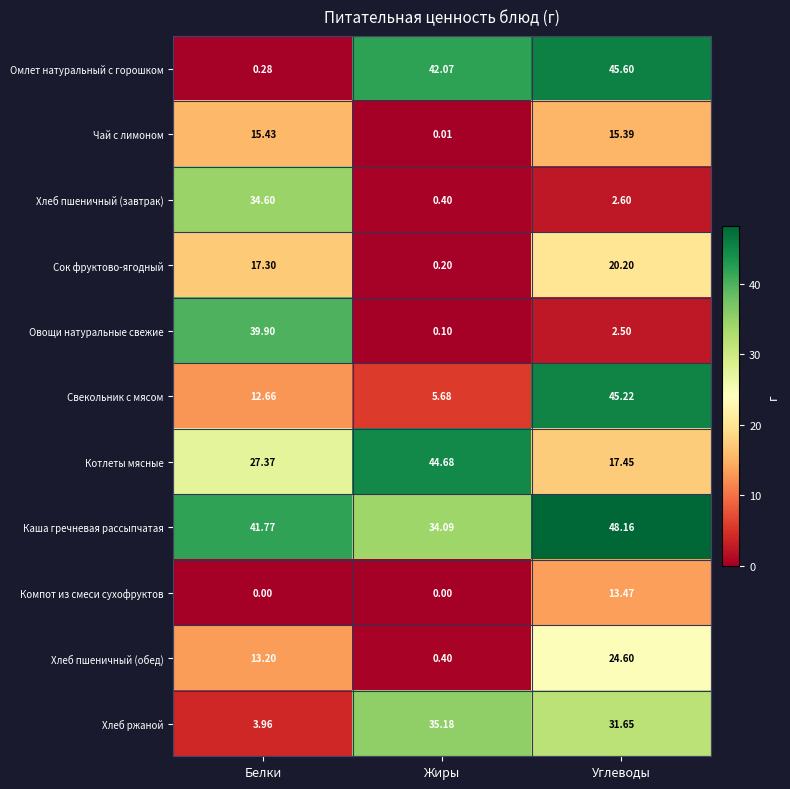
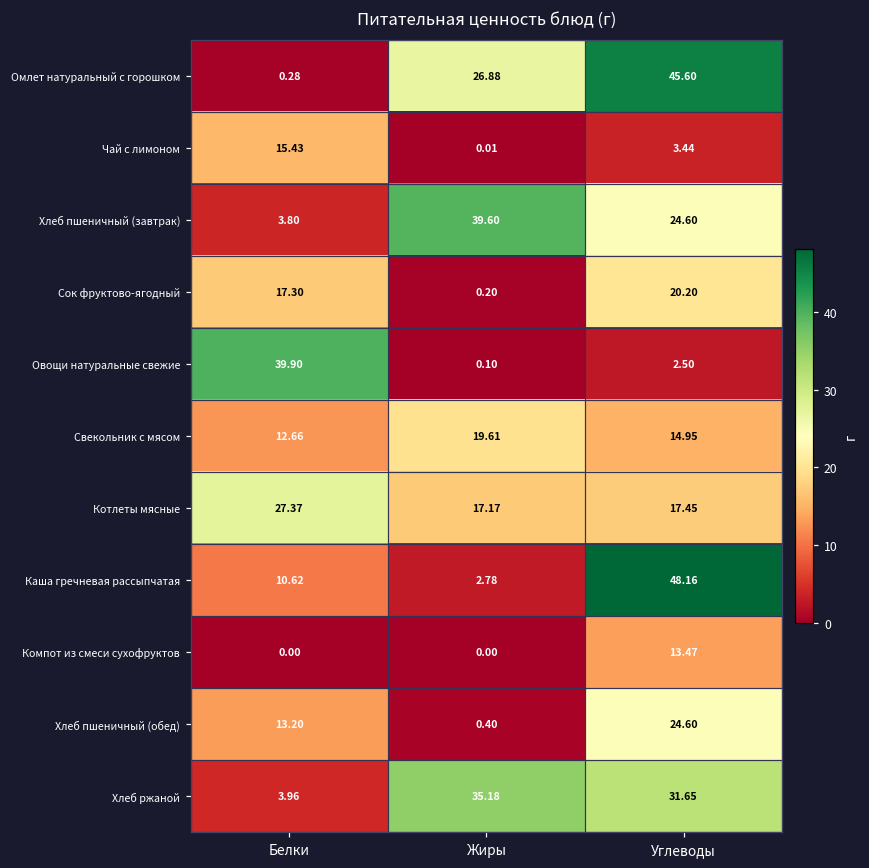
  {
    "Омлет натуральный с горошком": {
      "Белки": 0.28,
-     "Жиры": 42.07,
+     "Жиры": 26.88,
      "Углеводы": 45.60
    },
    "Чай с лимоном": {
      "Белки": 15.43,
      "Жиры": 0.01,
-     "Углеводы": 15.39
+     "Углеводы": 3.44
    },
    "Хлеб пшеничный (завтрак)": {
-     "Белки": 34.60,
-     "Жиры": 0.40,
-     "Углеводы": 2.60
+     "Белки": 3.80,
+     "Жиры": 39.60,
+     "Углеводы": 24.60
    },
    "Сок фруктово-ягодный": {
      "Белки": 17.30,
      "Жиры": 0.20,
      "Углеводы": 20.20
    },
    "Овощи натуральные свежие": {
      "Белки": 39.90,
      "Жиры": 0.10,
      "Углеводы": 2.50
    },
    "Свекольник с мясом": {
      "Белки": 12.66,
-     "Жиры": 5.68,
-     "Углеводы": 45.22
+     "Жиры": 19.61,
+     "Углеводы": 14.95
    },
    "Котлеты мясные": {
      "Белки": 27.37,
-     "Жиры": 44.68,
+     "Жиры": 17.17,
      "Углеводы": 17.45
    },
    "Каша гречневая рассыпчатая": {
-     "Белки": 41.77,
-     "Жиры": 34.09,
+     "Белки": 10.62,
+     "Жиры": 2.78,
      "Углеводы": 48.16
    },
    "Компот из смеси сухофруктов": {
      "Белки": 0.00,
      "Жиры": 0.00,
      "Углеводы": 13.47
    },
    "Хлеб пшеничный (обед)": {
      "Белки": 13.20,
      "Жиры": 0.40,
      "Углеводы": 24.60
    },
    "Хлеб ржаной": {
      "Белки": 3.96,
      "Жиры": 35.18,
      "Углеводы": 31.65
    }
  }
